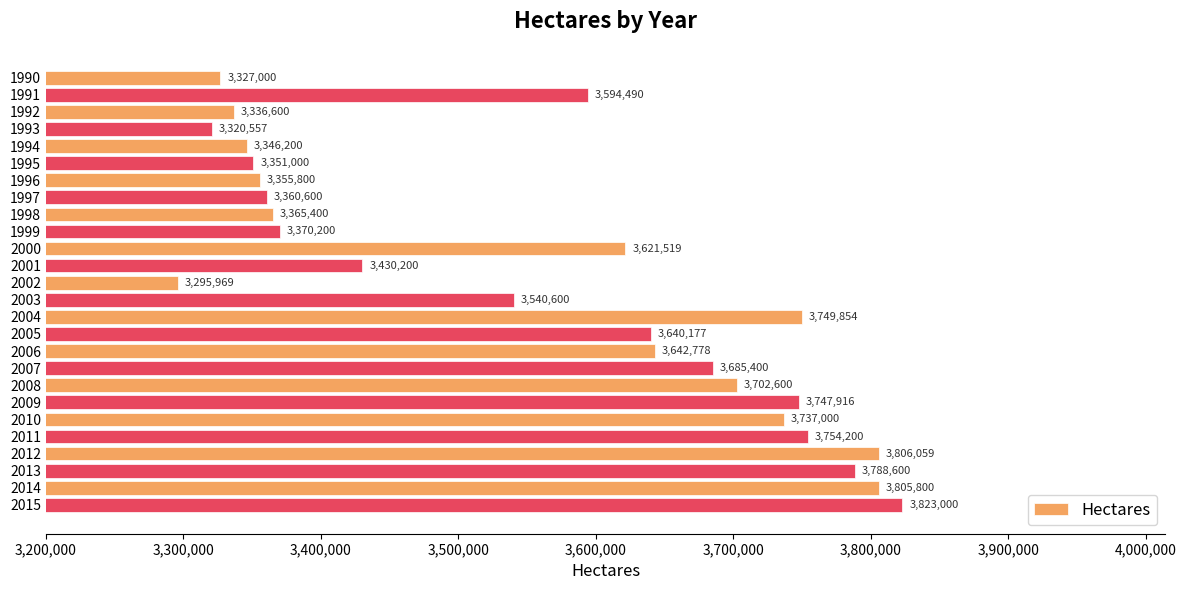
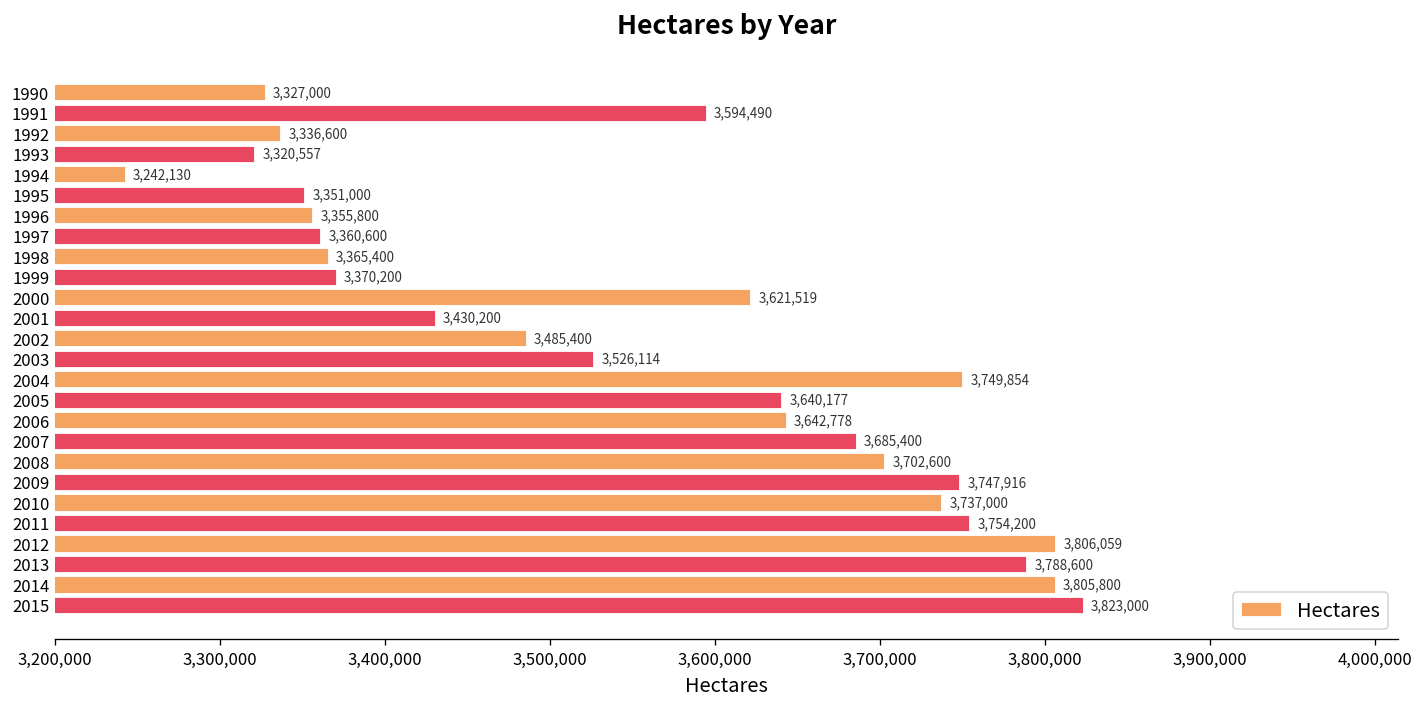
  {
    "1990": "3,327,000",
    "1991": "3,594,490",
    "1992": "3,336,600",
    "1993": "3,320,557",
-   "1994": "3,346,200",
+   "1994": "3,242,130",
    "1995": "3,351,000",
    "1996": "3,355,800",
    "1997": "3,360,600",
    "1998": "3,365,400",
    "1999": "3,370,200",
    "2000": "3,621,519",
    "2001": "3,430,200",
-   "2002": "3,295,969",
-   "2003": "3,540,600",
+   "2002": "3,485,400",
+   "2003": "3,526,114",
    "2004": "3,749,854",
    "2005": "3,640,177",
    "2006": "3,642,778",
    "2007": "3,685,400",
    "2008": "3,702,600",
    "2009": "3,747,916",
    "2010": "3,737,000",
    "2011": "3,754,200",
    "2012": "3,806,059",
    "2013": "3,788,600",
    "2014": "3,805,800",
    "2015": "3,823,000"
  }
